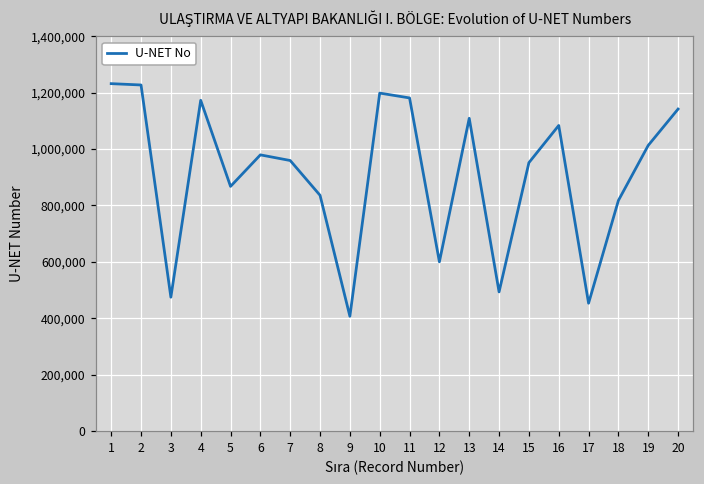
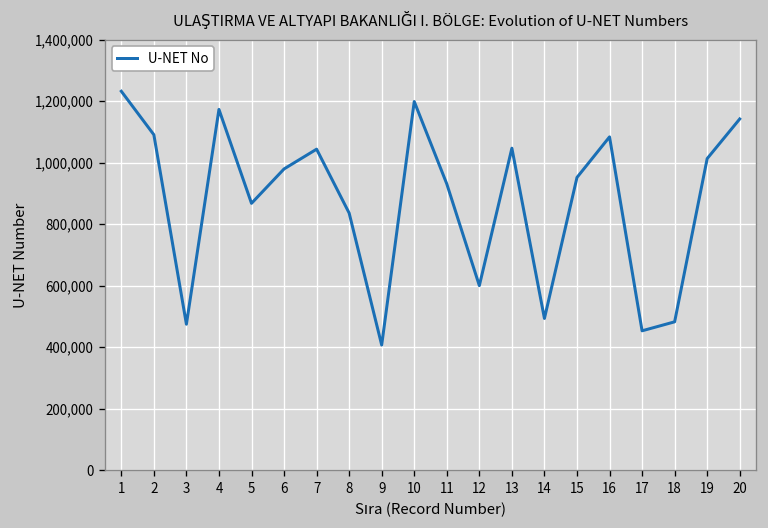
  {
    "1": "1,230,000",
-   "2": "1,230,000",
+   "2": "1,090,000",
    "3": "470,000",
    "4": "1,170,000",
    "5": "870,000",
    "6": "980,000",
-   "7": "960,000",
+   "7": "1,040,000",
    "8": "840,000",
    "9": "410,000",
    "10": "1,200,000",
-   "11": "1,180,000",
+   "11": "930,000",
    "12": "600,000",
-   "13": "1,110,000",
+   "13": "1,050,000",
    "14": "490,000",
    "15": "950,000",
    "16": "1,080,000",
    "17": "450,000",
-   "18": "820,000",
+   "18": "480,000",
    "19": "1,010,000",
    "20": "1,140,000"
  }
